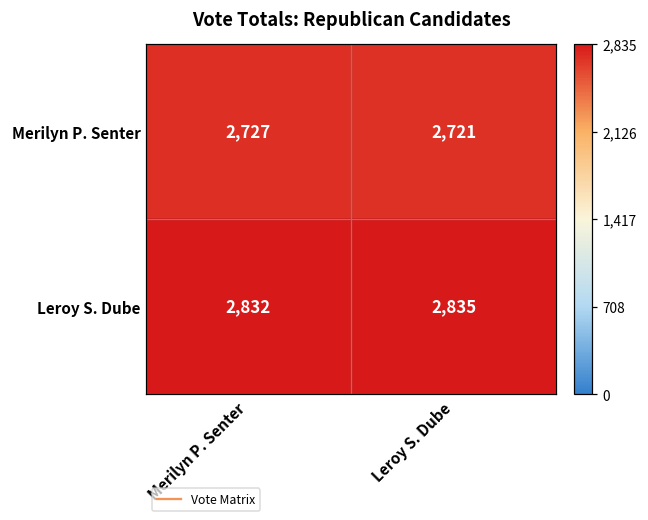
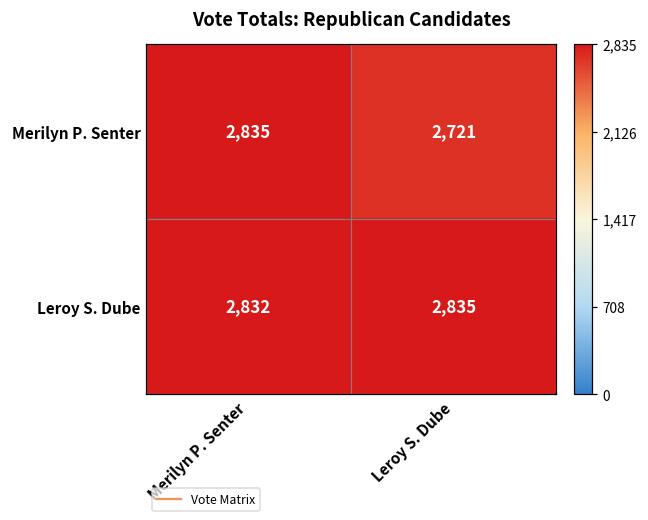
  {
    "Merilyn P. Senter": {
-     "Merilyn P. Senter": "2,727",
+     "Merilyn P. Senter": "2,835",
      "Leroy S. Dube": "2,721"
    },
    "Leroy S. Dube": {
      "Merilyn P. Senter": "2,832",
      "Leroy S. Dube": "2,835"
    }
  }
